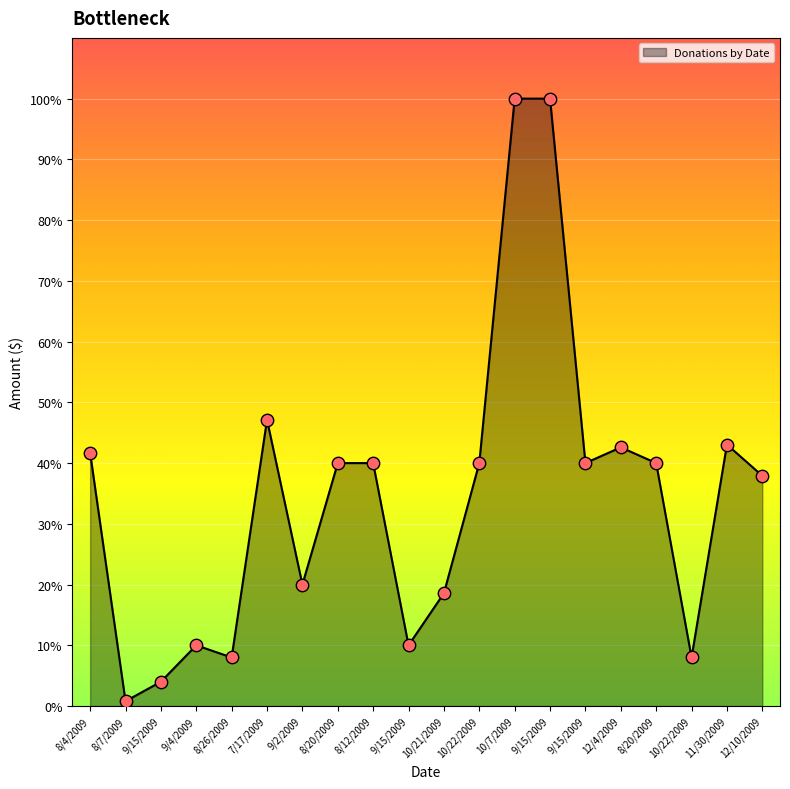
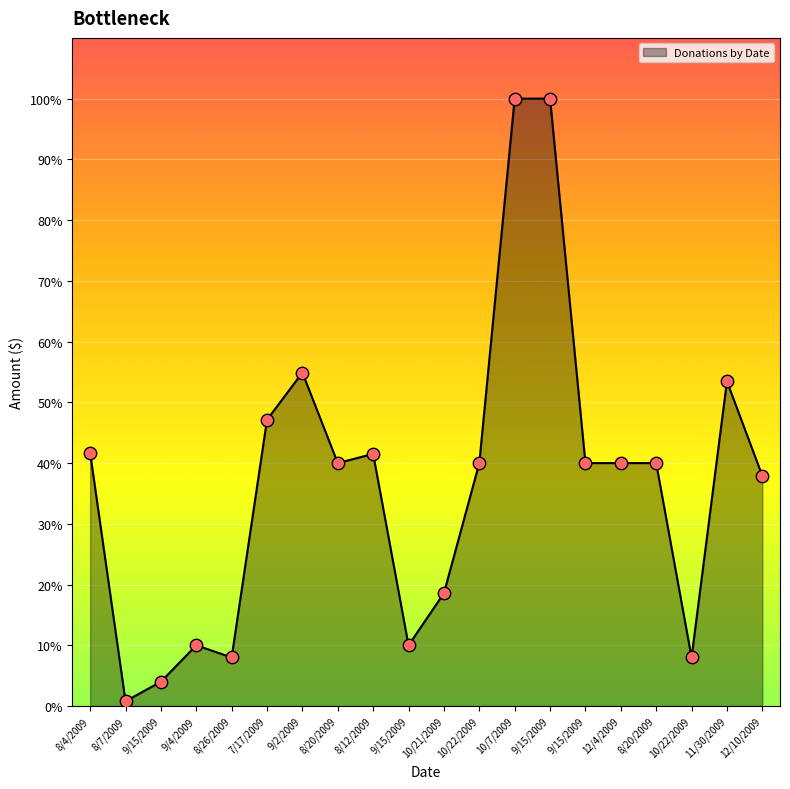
  {
    "8/4/2009": "42%",
    "8/7/2009": "1%",
    "9/4/2009": "10%",
    "8/26/2009": "8%",
    "7/17/2009": "47%",
-   "9/2/2009": "20%",
-   "8/12/2009": "40%",
+   "9/2/2009": "55%",
+   "8/12/2009": "42%",
    "10/21/2009": "19%",
    "10/7/2009": "100%",
-   "12/4/2009": "43%",
-   "11/30/2009": "43%",
+   "12/4/2009": "40%",
+   "11/30/2009": "53%",
    "12/10/2009": "38%"
  }
